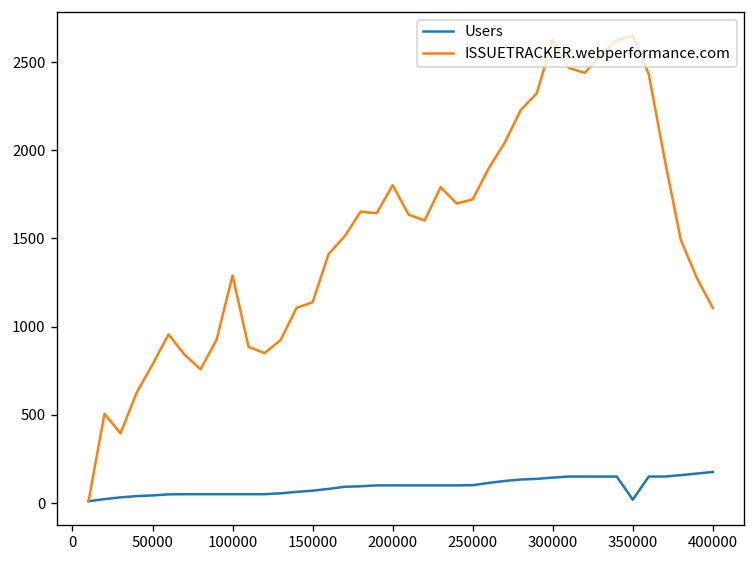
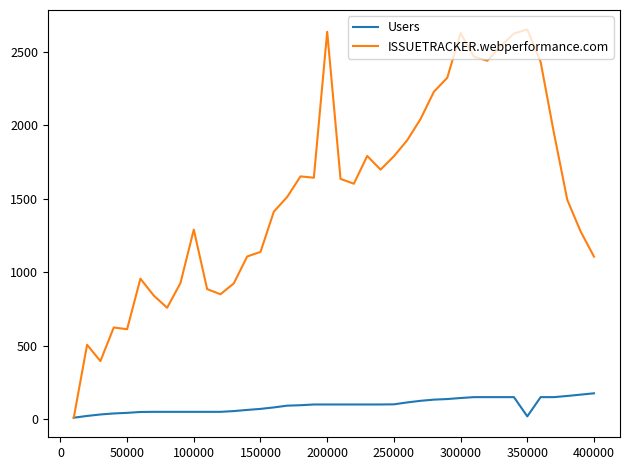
  {
    "Users": {
      "50000": 40,
      "100000": 50,
      "150000": 70,
      "200000": 100,
      "250000": 100,
      "300000": 140,
      "350000": 20,
      "400000": 180
    },
    "ISSUETRACKER.webperformance.com": {
-     "50000": 790,
+     "50000": 610,
      "100000": 1290,
      "150000": 1140,
-     "200000": 1800,
-     "250000": 1720,
+     "200000": 2640,
+     "250000": 1790,
      "400000": 1110
    }
  }
